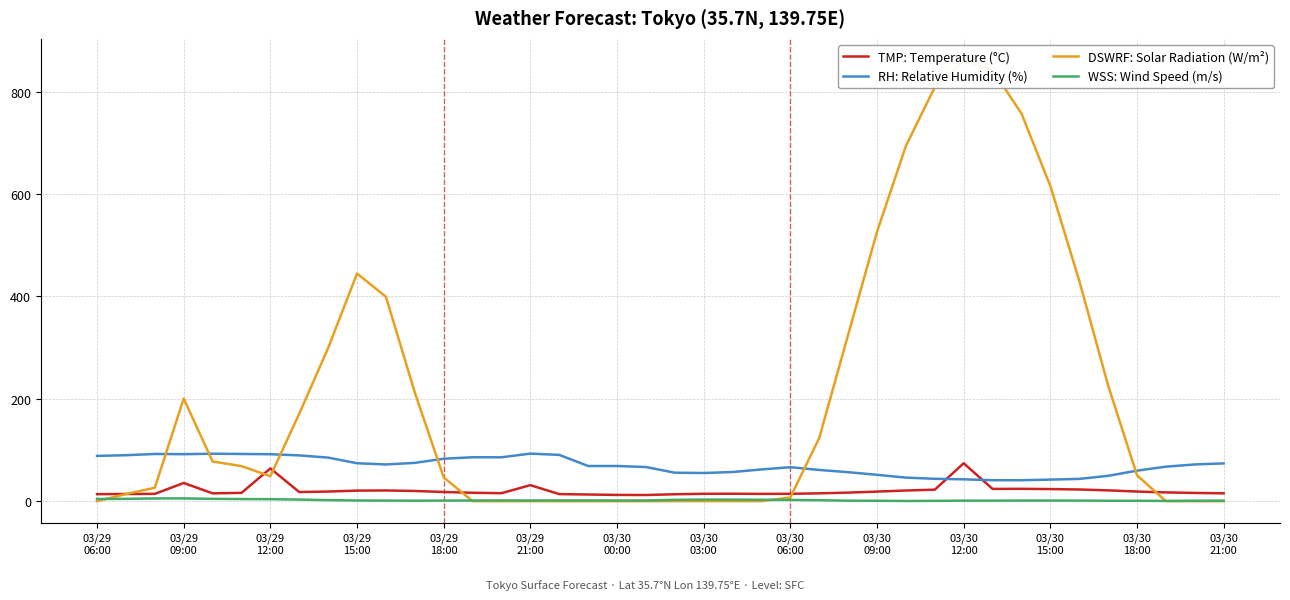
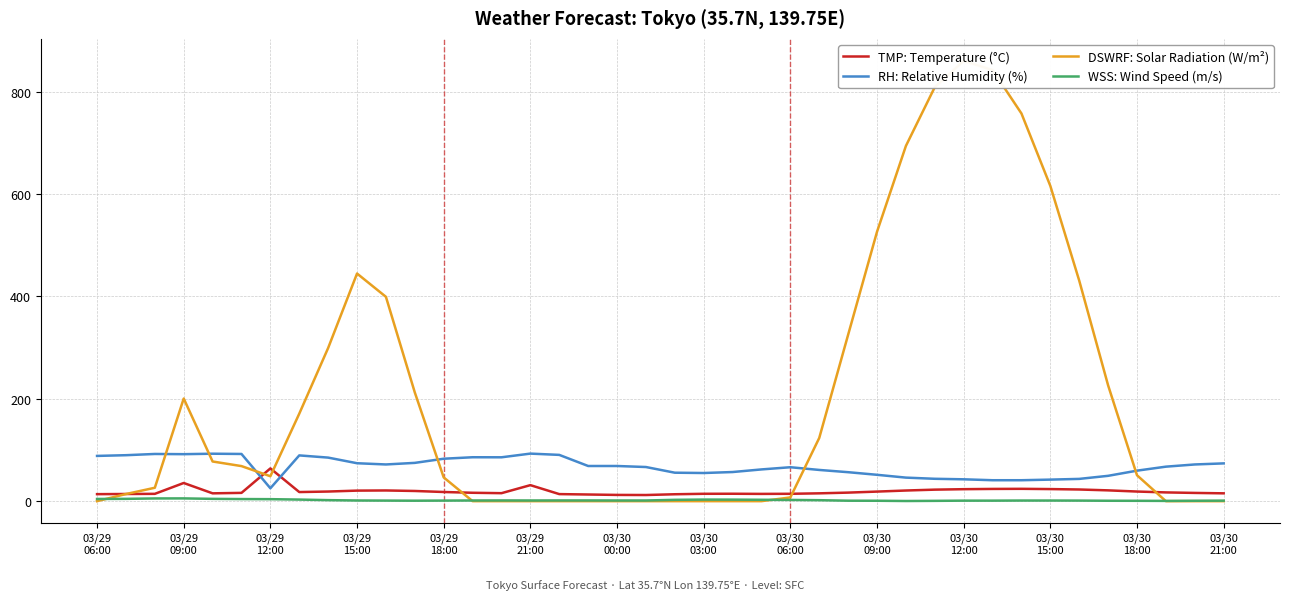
  {
    "TMP: Temperature (°C)": {
      "03/29 06:00": 10,
      "03/29 09:00": 40,
      "03/29 12:00": 60,
      "03/29 15:00": 20,
      "03/29 18:00": 20,
      "03/29 21:00": 30,
      "03/30 00:00": 10,
      "03/30 03:00": 10,
      "03/30 06:00": 10,
      "03/30 09:00": 20,
-     "03/30 12:00": 70,
+     "03/30 12:00": 20,
      "03/30 15:00": 20,
      "03/30 18:00": 20,
      "03/30 21:00": 20
    },
    "RH: Relative Humidity (%)": {
      "03/29 06:00": 90,
      "03/29 09:00": 90,
-     "03/29 12:00": 90,
+     "03/29 12:00": 30,
      "03/29 15:00": 70,
      "03/29 18:00": 80,
      "03/29 21:00": 90,
      "03/30 00:00": 70,
      "03/30 03:00": 60,
      "03/30 06:00": 70,
      "03/30 09:00": 50,
      "03/30 12:00": 40,
      "03/30 15:00": 40,
      "03/30 18:00": 60,
      "03/30 21:00": 70
    },
    "DSWRF: Solar Radiation (W/m²)": {
      "03/29 09:00": 200,
      "03/29 12:00": 50,
      "03/29 15:00": 440,
      "03/29 18:00": 50,
      "03/30 09:00": 530,
      "03/30 15:00": 620,
      "03/30 18:00": 50
    },
    "WSS: Wind Speed (m/s)": {
      "03/29 09:00": 10,
      "03/29 12:00": 0,
      "03/29 15:00": 0,
      "03/29 18:00": 0,
      "03/30 09:00": 0,
      "03/30 12:00": 0,
      "03/30 15:00": 0,
      "03/30 18:00": 0
    }
  }
